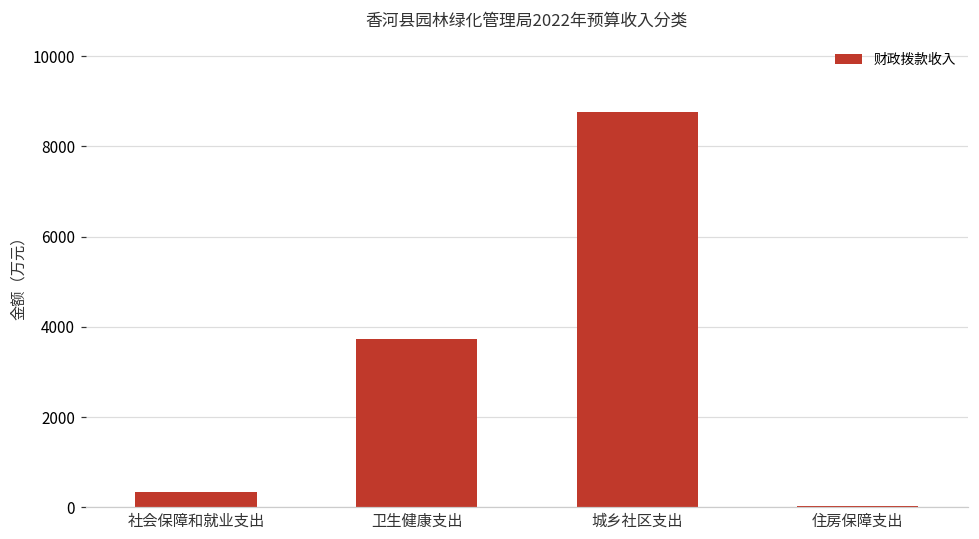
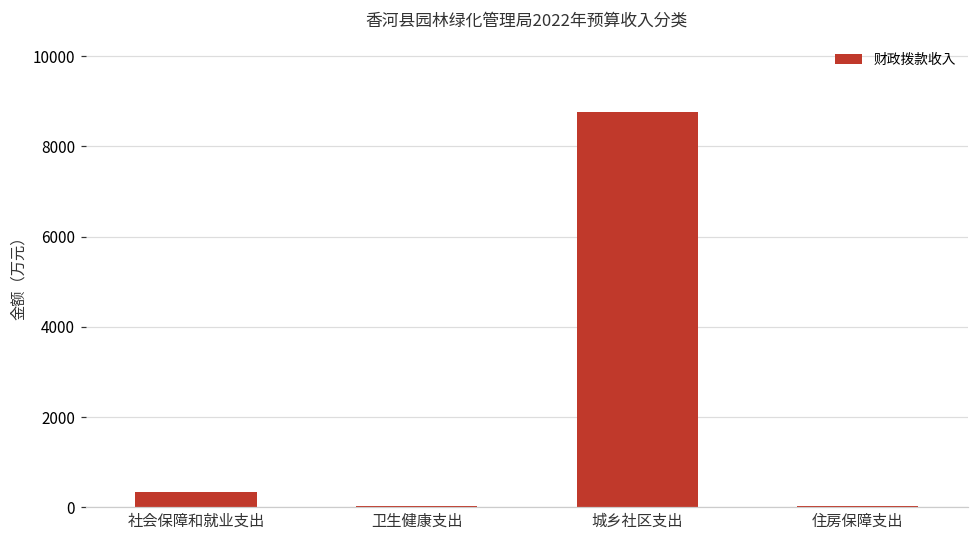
  {
    "社会保障和就业支出": 300,
-   "卫生健康支出": 3700,
+   "卫生健康支出": 0,
    "城乡社区支出": 8800
  }
